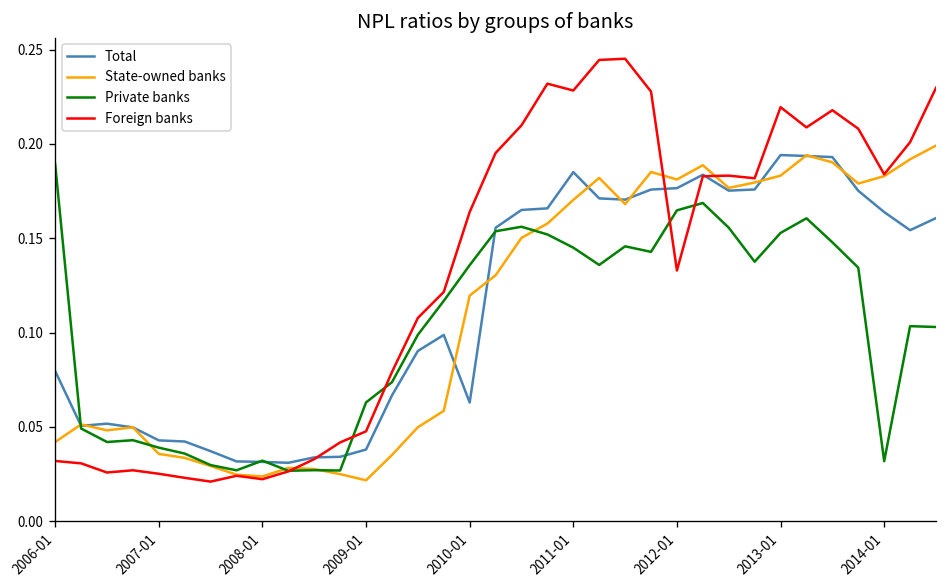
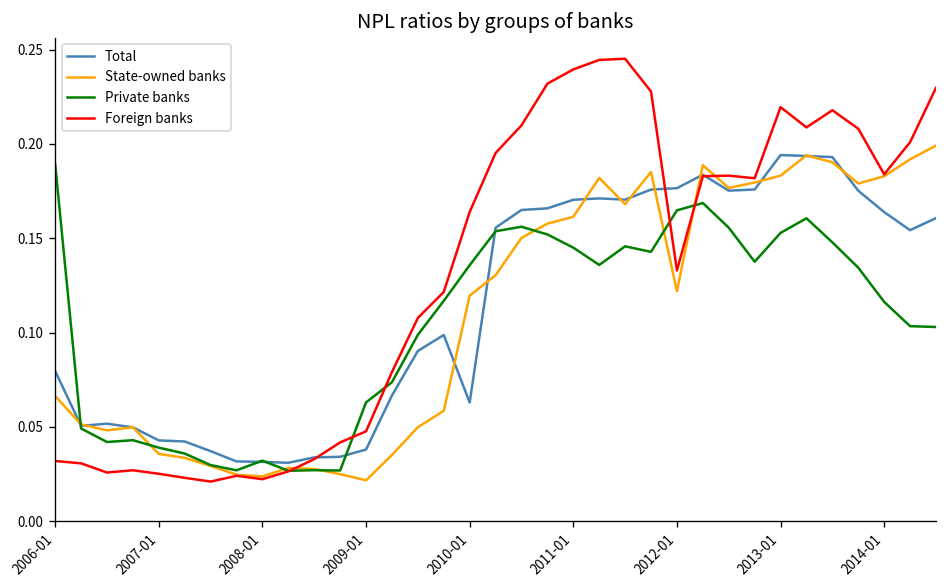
  {
    "Total": {
      "2006-01": 0.080,
      "2007-01": 0.043,
      "2009-01": 0.038,
      "2010-01": 0.063,
-     "2011-01": 0.185,
+     "2011-01": 0.170,
      "2012-01": 0.177,
      "2013-01": 0.194,
      "2014-01": 0.164
    },
    "State-owned banks": {
-     "2006-01": 0.042,
+     "2006-01": 0.066,
      "2007-01": 0.036,
      "2009-01": 0.022,
      "2010-01": 0.120,
-     "2011-01": 0.170,
-     "2012-01": 0.181,
+     "2011-01": 0.161,
+     "2012-01": 0.122,
      "2013-01": 0.183
    },
    "Private banks": {
      "2006-01": 0.189,
      "2007-01": 0.039,
      "2009-01": 0.063,
      "2010-01": 0.136,
      "2011-01": 0.145,
      "2012-01": 0.165,
      "2013-01": 0.153,
-     "2014-01": 0.032
+     "2014-01": 0.116
    },
    "Foreign banks": {
      "2006-01": 0.032,
      "2007-01": 0.025,
      "2009-01": 0.048,
      "2010-01": 0.164,
-     "2011-01": 0.228,
+     "2011-01": 0.240,
      "2012-01": 0.133,
      "2013-01": 0.219
    }
  }
